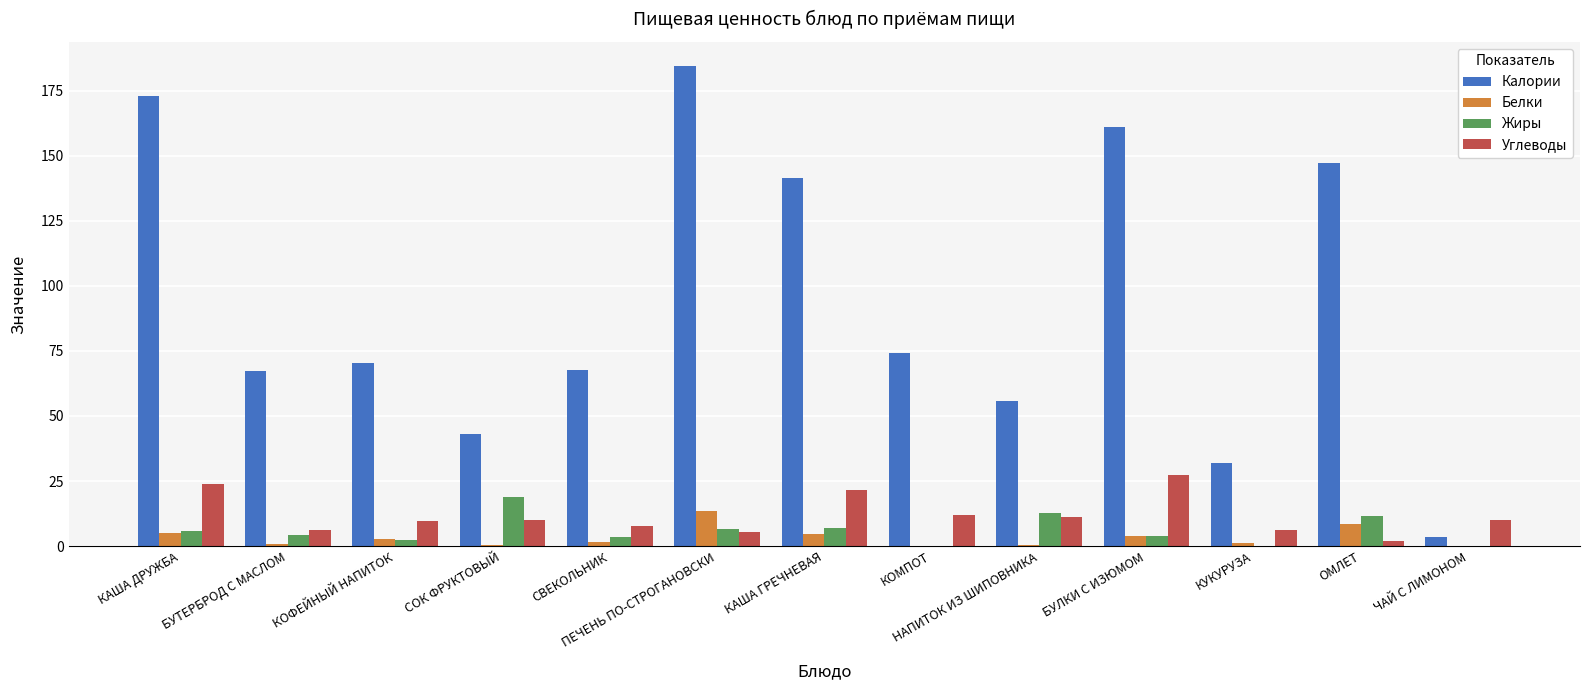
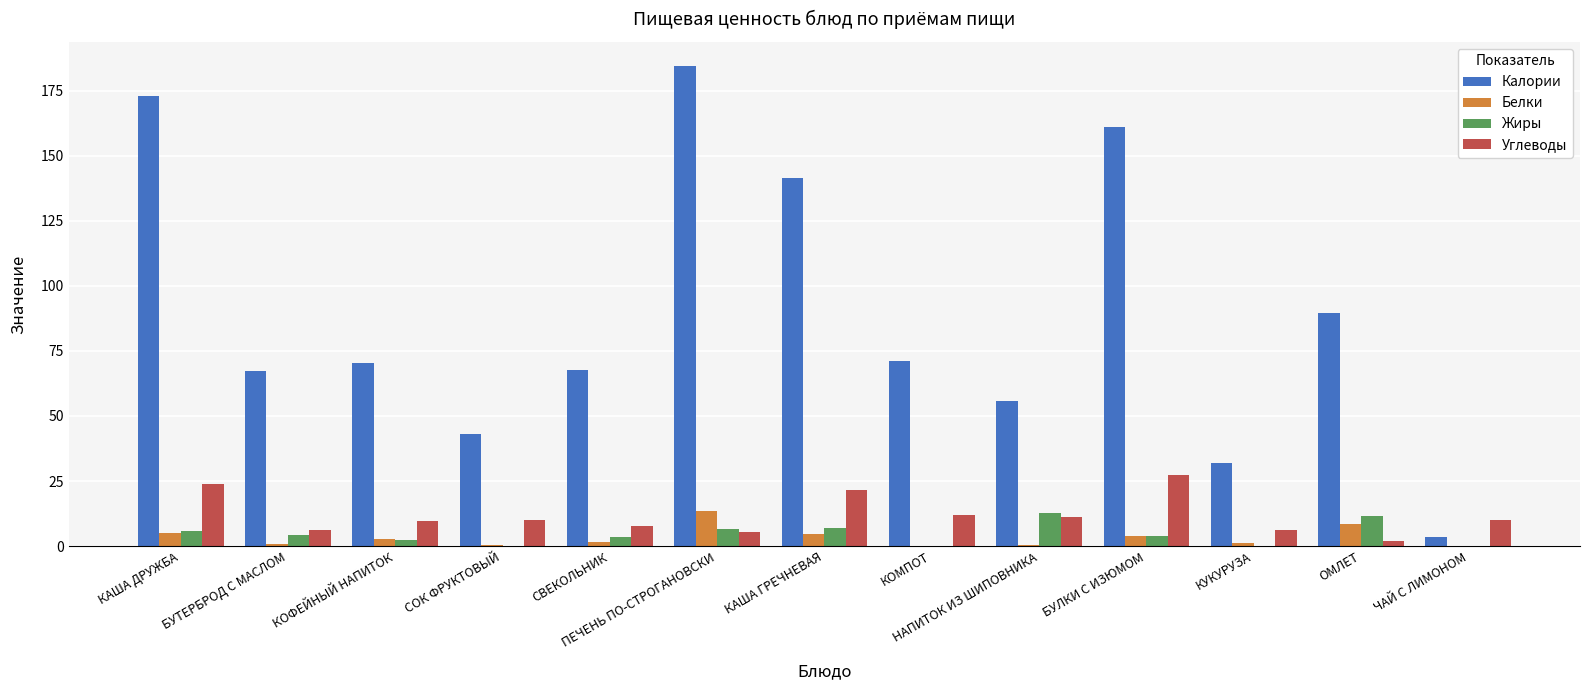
  {
    "Калории": {
      "КАША ДРУЖБА": 173,
      "БУТЕРБРОД С МАСЛОМ": 67,
      "КОФЕЙНЫЙ НАПИТОК": 70,
      "СОК ФРУКТОВЫЙ": 43,
      "СВЕКОЛЬНИК": 68,
      "ПЕЧЕНЬ ПО-СТРОГАНОВСКИ": 184,
      "КАША ГРЕЧНЕВАЯ": 141,
-     "КОМПОТ": 74,
+     "КОМПОТ": 71,
      "НАПИТОК ИЗ ШИПОВНИКА": 56,
      "БУЛКИ С ИЗЮМОМ": 161,
      "КУКУРУЗА": 32,
-     "ОМЛЕТ": 147,
+     "ОМЛЕТ": 90,
      "ЧАЙ С ЛИМОНОМ": 3
    },
    "Жиры": {
      "КАША ДРУЖБА": 6,
      "БУТЕРБРОД С МАСЛОМ": 4,
      "КОФЕЙНЫЙ НАПИТОК": 2,
-     "СОК ФРУКТОВЫЙ": 19,
+     "СОК ФРУКТОВЫЙ": 0,
      "СВЕКОЛЬНИК": 3,
      "ПЕЧЕНЬ ПО-СТРОГАНОВСКИ": 7,
      "КАША ГРЕЧНЕВАЯ": 7,
      "НАПИТОК ИЗ ШИПОВНИКА": 13,
      "БУЛКИ С ИЗЮМОМ": 4,
      "ОМЛЕТ": 12
    }
  }
